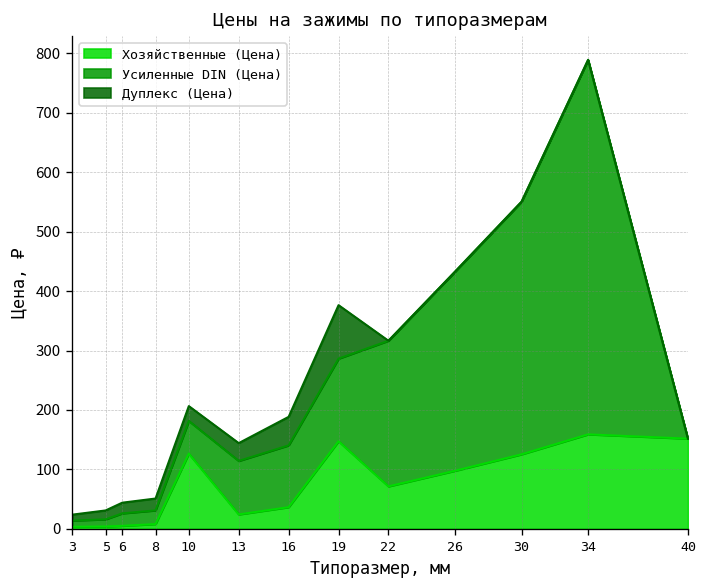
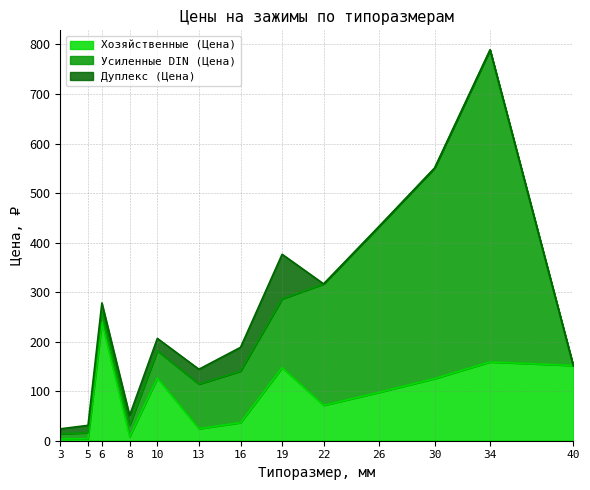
  {
    "Хозяйственные (Цена)": {
      "3": 0,
      "5": 0,
-     "6": 10,
+     "6": 240,
      "8": 10,
      "10": 130,
      "13": 20,
      "16": 40,
      "19": 150,
      "22": 70,
      "26": 100,
      "30": 130,
      "34": 160
    }
  }
